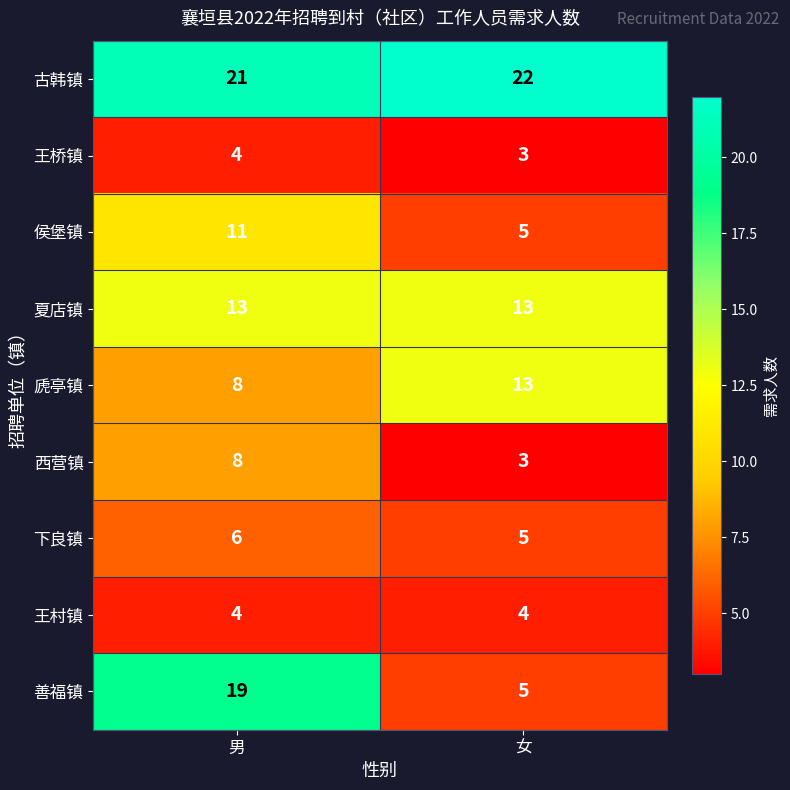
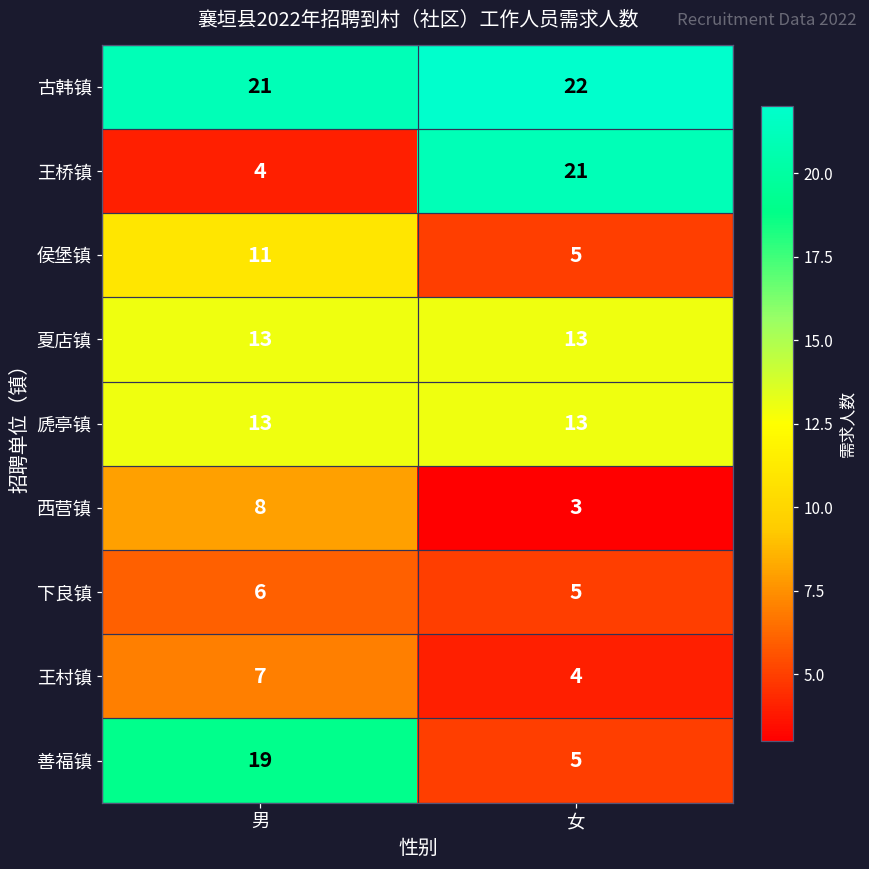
  {
    "古韩镇": {
      "男": 21,
      "女": 22
    },
    "王桥镇": {
      "男": 4,
-     "女": 3
+     "女": 21
    },
    "侯堡镇": {
      "男": 11,
      "女": 5
    },
    "夏店镇": {
      "男": 13,
      "女": 13
    },
    "虒亭镇": {
-     "男": 8,
+     "男": 13,
      "女": 13
    },
    "西营镇": {
      "男": 8,
      "女": 3
    },
    "下良镇": {
      "男": 6,
      "女": 5
    },
    "王村镇": {
-     "男": 4,
+     "男": 7,
      "女": 4
    },
    "善福镇": {
      "男": 19,
      "女": 5
    }
  }
